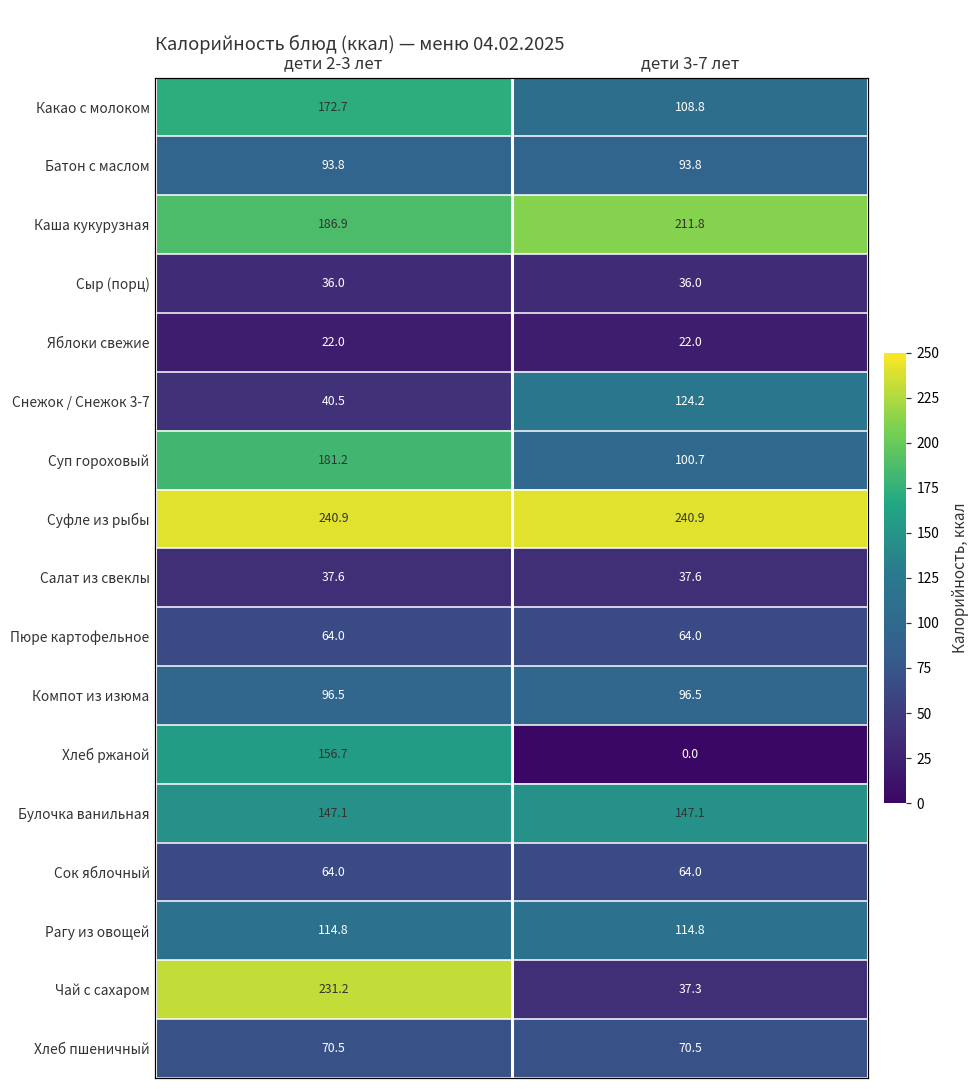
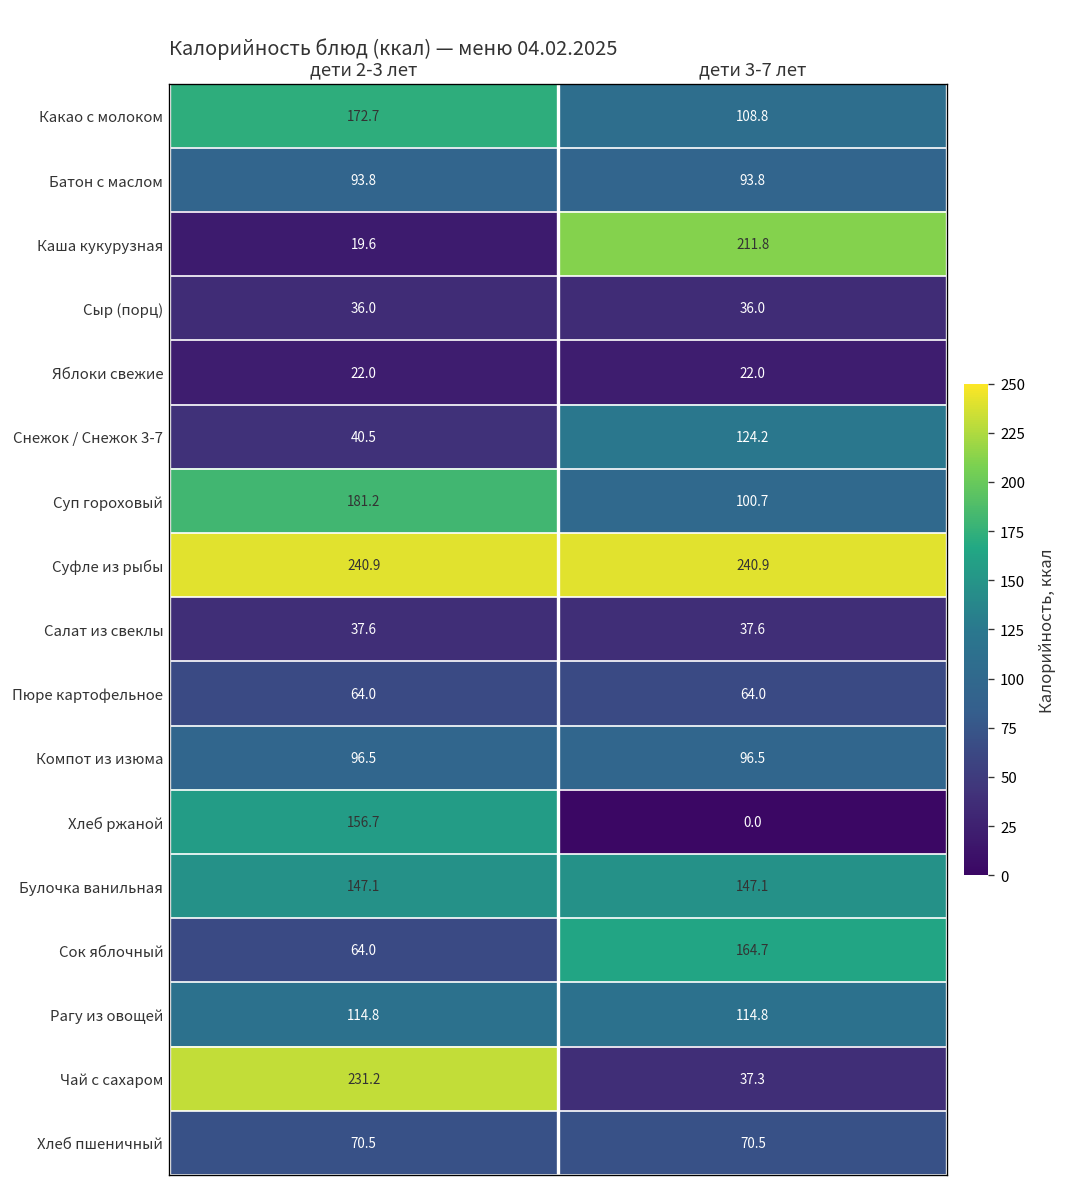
  {
    "Какао с молоком": {
      "дети 2-3 лет": 172.7,
      "дети 3-7 лет": 108.8
    },
    "Батон с маслом": {
      "дети 2-3 лет": 93.8,
      "дети 3-7 лет": 93.8
    },
    "Каша кукурузная": {
-     "дети 2-3 лет": 186.9,
+     "дети 2-3 лет": 19.6,
      "дети 3-7 лет": 211.8
    },
    "Сыр (порц)": {
      "дети 2-3 лет": 36.0,
      "дети 3-7 лет": 36.0
    },
    "Яблоки свежие": {
      "дети 2-3 лет": 22.0,
      "дети 3-7 лет": 22.0
    },
    "Снежок / Снежок 3-7": {
      "дети 2-3 лет": 40.5,
      "дети 3-7 лет": 124.2
    },
    "Суп гороховый": {
      "дети 2-3 лет": 181.2,
      "дети 3-7 лет": 100.7
    },
    "Суфле из рыбы": {
      "дети 2-3 лет": 240.9,
      "дети 3-7 лет": 240.9
    },
    "Салат из свеклы": {
      "дети 2-3 лет": 37.6,
      "дети 3-7 лет": 37.6
    },
    "Пюре картофельное": {
      "дети 2-3 лет": 64.0,
      "дети 3-7 лет": 64.0
    },
    "Компот из изюма": {
      "дети 2-3 лет": 96.5,
      "дети 3-7 лет": 96.5
    },
    "Хлеб ржаной": {
      "дети 2-3 лет": 156.7,
      "дети 3-7 лет": 0.0
    },
    "Булочка ванильная": {
      "дети 2-3 лет": 147.1,
      "дети 3-7 лет": 147.1
    },
    "Сок яблочный": {
      "дети 2-3 лет": 64.0,
-     "дети 3-7 лет": 64.0
+     "дети 3-7 лет": 164.7
    },
    "Рагу из овощей": {
      "дети 2-3 лет": 114.8,
      "дети 3-7 лет": 114.8
    },
    "Чай с сахаром": {
      "дети 2-3 лет": 231.2,
      "дети 3-7 лет": 37.3
    },
    "Хлеб пшеничный": {
      "дети 2-3 лет": 70.5,
      "дети 3-7 лет": 70.5
    }
  }
